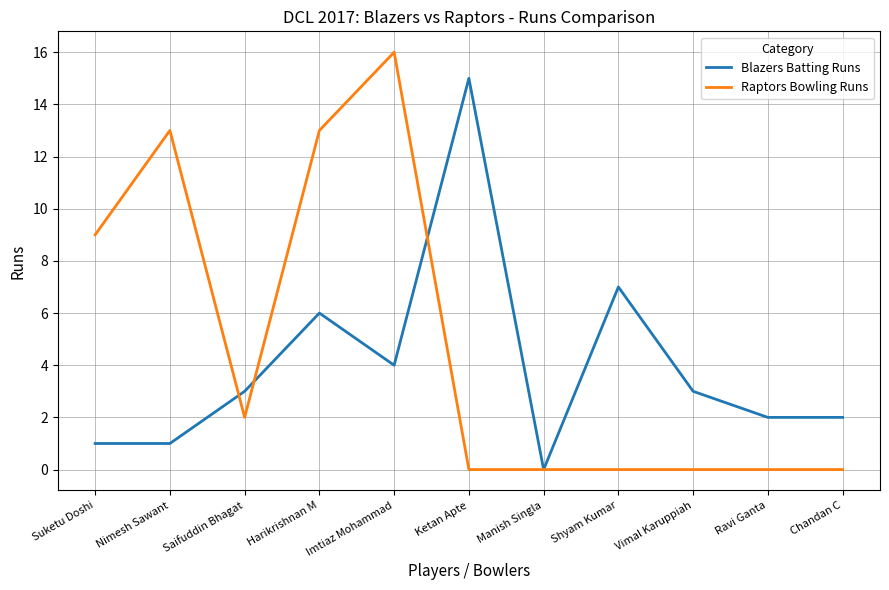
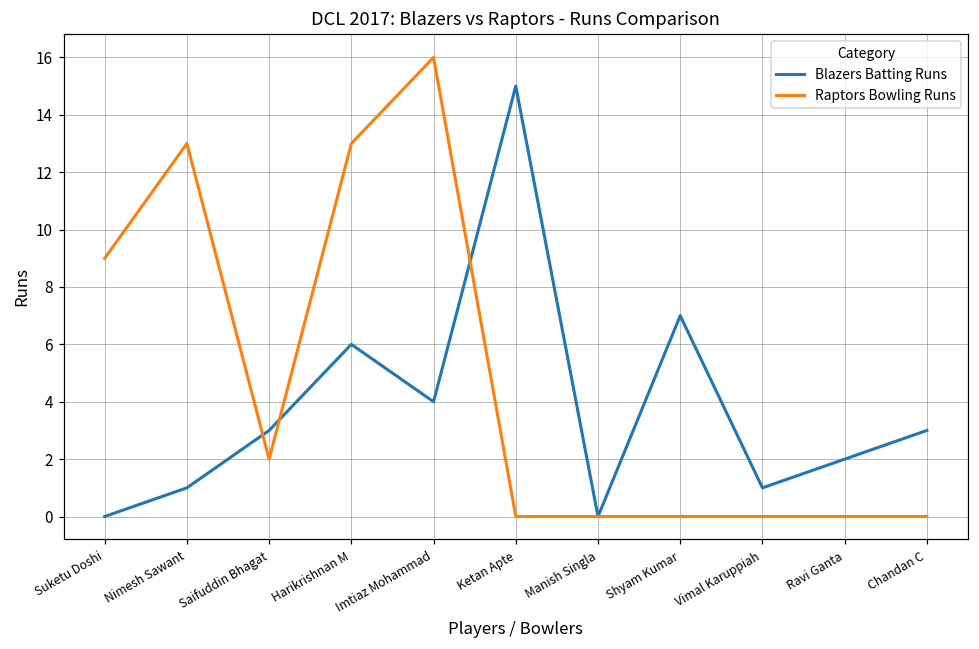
  {
    "Blazers Batting Runs": {
-     "Suketu Doshi": 1,
+     "Suketu Doshi": 0,
      "Nimesh Sawant": 1,
      "Saifuddin Bhagat": 3,
      "Harikrishnan M": 6,
      "Imtiaz Mohammad": 4,
      "Ketan Apte": 15,
      "Shyam Kumar": 7,
-     "Vimal Karuppiah": 3,
+     "Vimal Karuppiah": 1,
      "Ravi Ganta": 2,
-     "Chandan C": 2
+     "Chandan C": 3
    },
    "Raptors Bowling Runs": {
      "Suketu Doshi": 9,
      "Nimesh Sawant": 13,
      "Saifuddin Bhagat": 2,
      "Harikrishnan M": 13,
      "Imtiaz Mohammad": 16,
      "Ketan Apte": 0,
      "Shyam Kumar": 0,
      "Vimal Karuppiah": 0,
      "Ravi Ganta": 0,
      "Chandan C": 0
    }
  }
